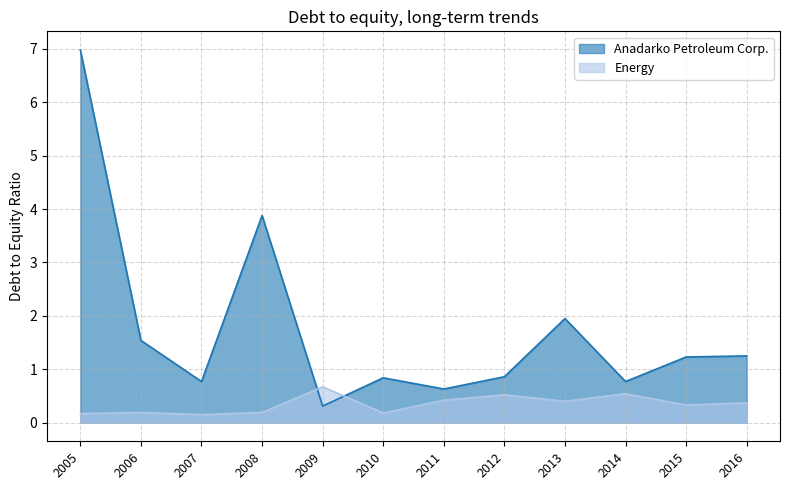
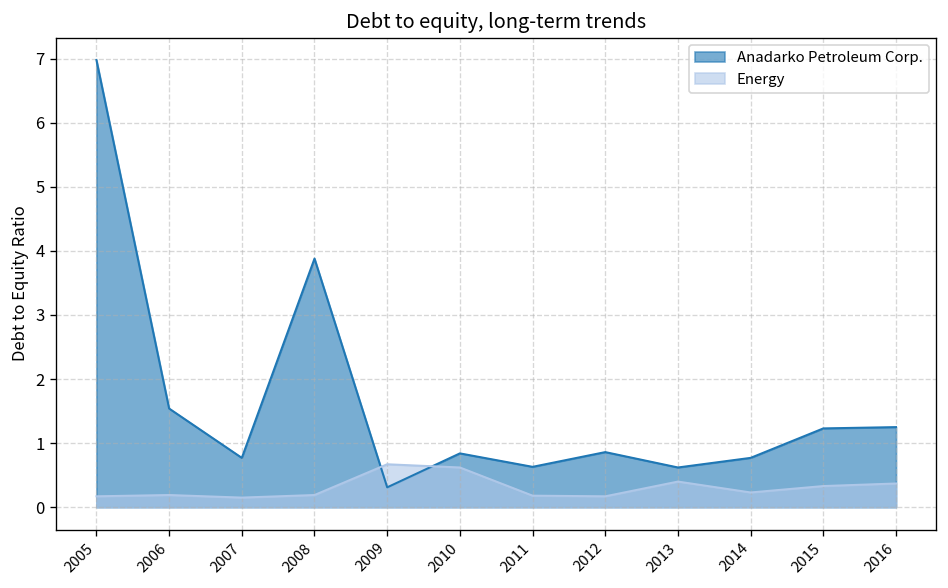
  {
    "Anadarko Petroleum Corp.": {
      "2005": 7.0,
      "2006": 1.5,
      "2007": 0.8,
      "2008": 3.9,
      "2009": 0.3,
      "2010": 0.8,
      "2011": 0.6,
      "2012": 0.9,
-     "2013": 2.0,
+     "2013": 0.6,
      "2014": 0.8,
      "2015": 1.2,
      "2016": 1.3
    },
    "Energy": {
      "2005": 0.2,
      "2006": 0.2,
      "2007": 0.2,
      "2008": 0.2,
      "2009": 0.7,
-     "2010": 0.2,
-     "2011": 0.4,
-     "2012": 0.5,
+     "2010": 0.6,
+     "2011": 0.2,
+     "2012": 0.2,
      "2013": 0.4,
-     "2014": 0.5,
+     "2014": 0.2,
      "2015": 0.3,
      "2016": 0.4
    }
  }
